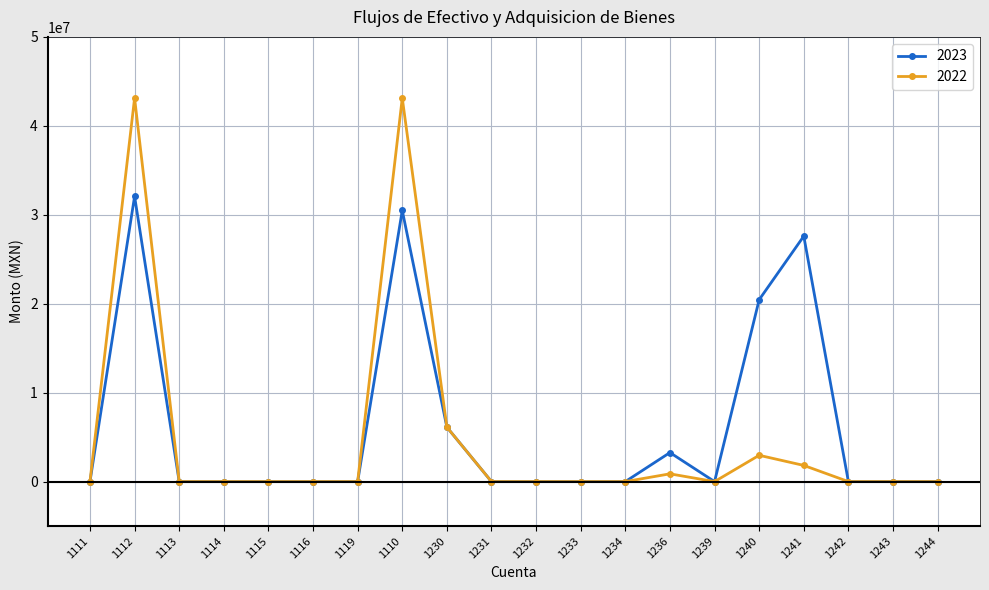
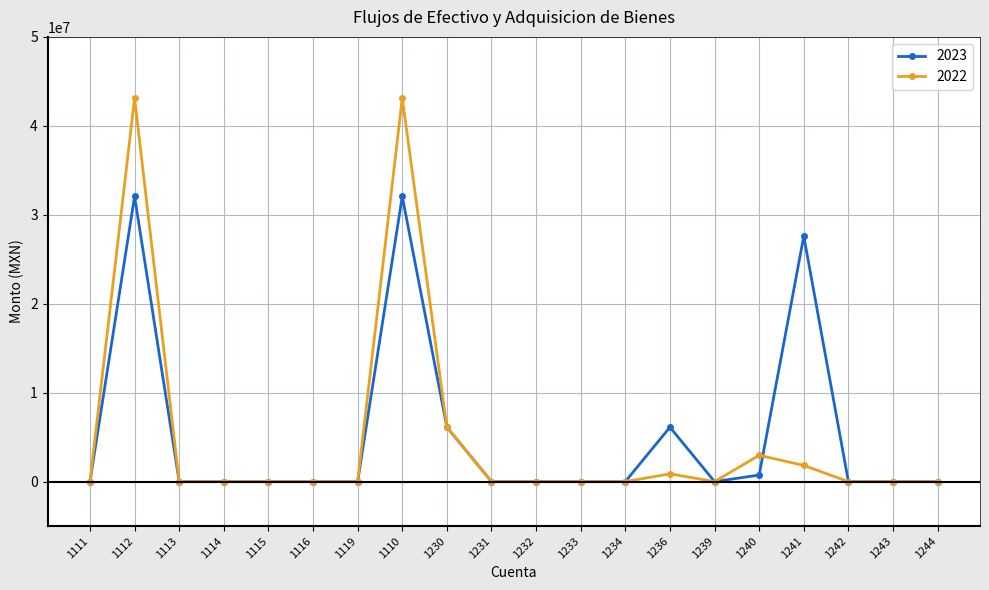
  {
    "2023": {
      "1112": 32000000,
-     "1110": 30000000,
-     "1236": 3000000,
-     "1240": 20000000,
+     "1110": 32000000,
+     "1236": 6000000,
+     "1240": 1000000,
      "1241": 28000000
    },
    "2022": {
      "1112": 43000000,
      "1110": 43000000,
      "1236": 1000000,
      "1240": 3000000,
      "1241": 2000000
    }
  }
